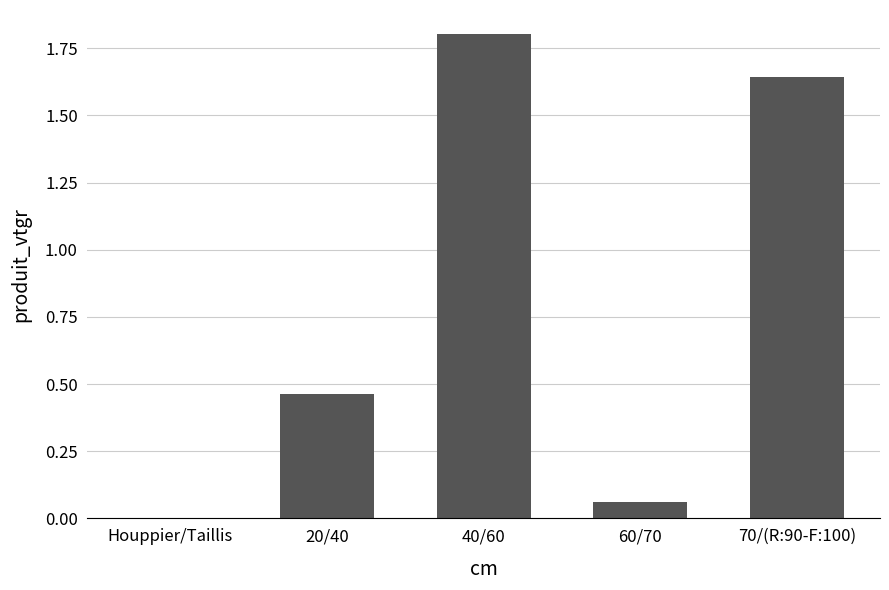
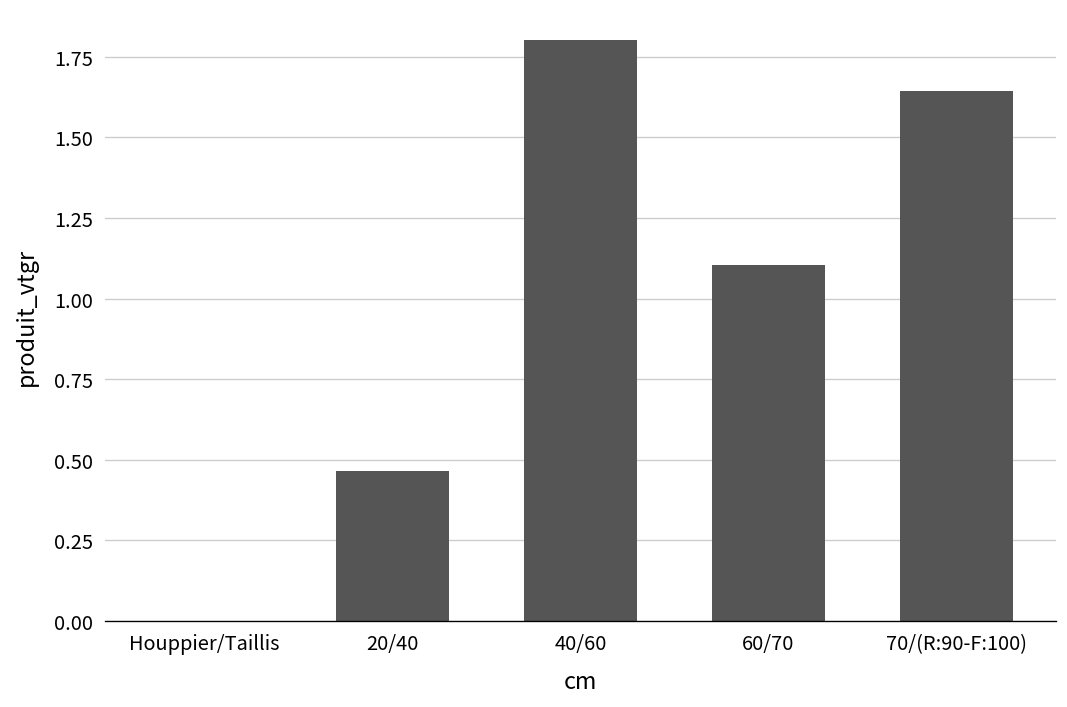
  {
    "Houppier/Taillis": 0.00,
    "20/40": 0.46,
    "40/60": 1.80,
-   "60/70": 0.06,
+   "60/70": 1.10,
    "70/(R:90-F:100)": 1.64
  }
